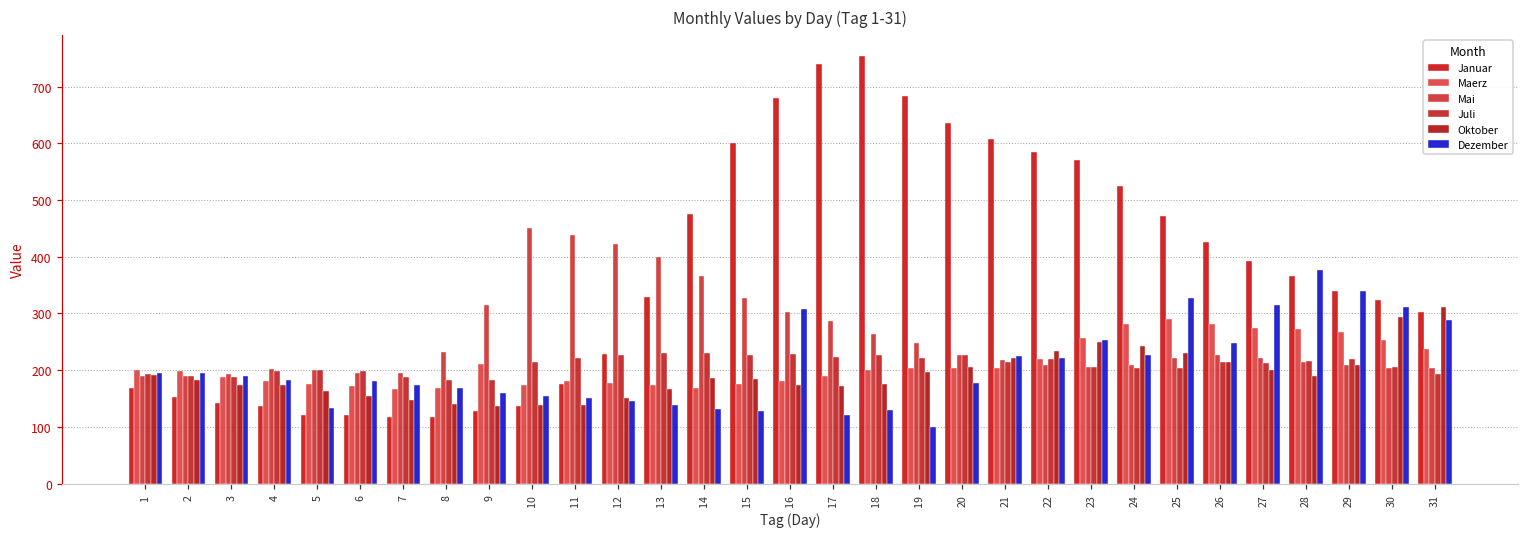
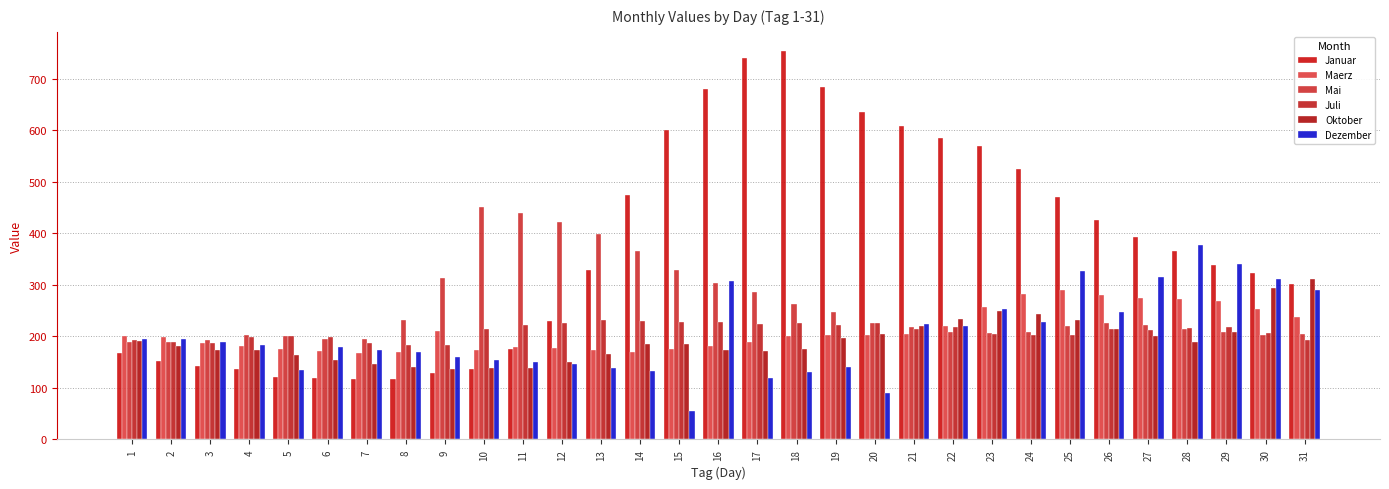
  {
    "Dezember": {
      "1": 200,
      "2": 200,
      "3": 190,
      "4": 180,
      "5": 130,
      "6": 180,
      "7": 170,
      "8": 170,
      "9": 160,
      "10": 160,
      "11": 150,
      "12": 150,
      "13": 140,
      "14": 130,
-     "15": 130,
+     "15": 60,
      "16": 310,
      "17": 120,
      "18": 130,
-     "19": 100,
-     "20": 180,
+     "19": 140,
+     "20": 90,
      "21": 220,
      "22": 220,
      "23": 250,
      "24": 230,
      "25": 330,
      "26": 250,
      "27": 320,
      "28": 380,
      "29": 340,
      "30": 310,
      "31": 290
    }
  }
